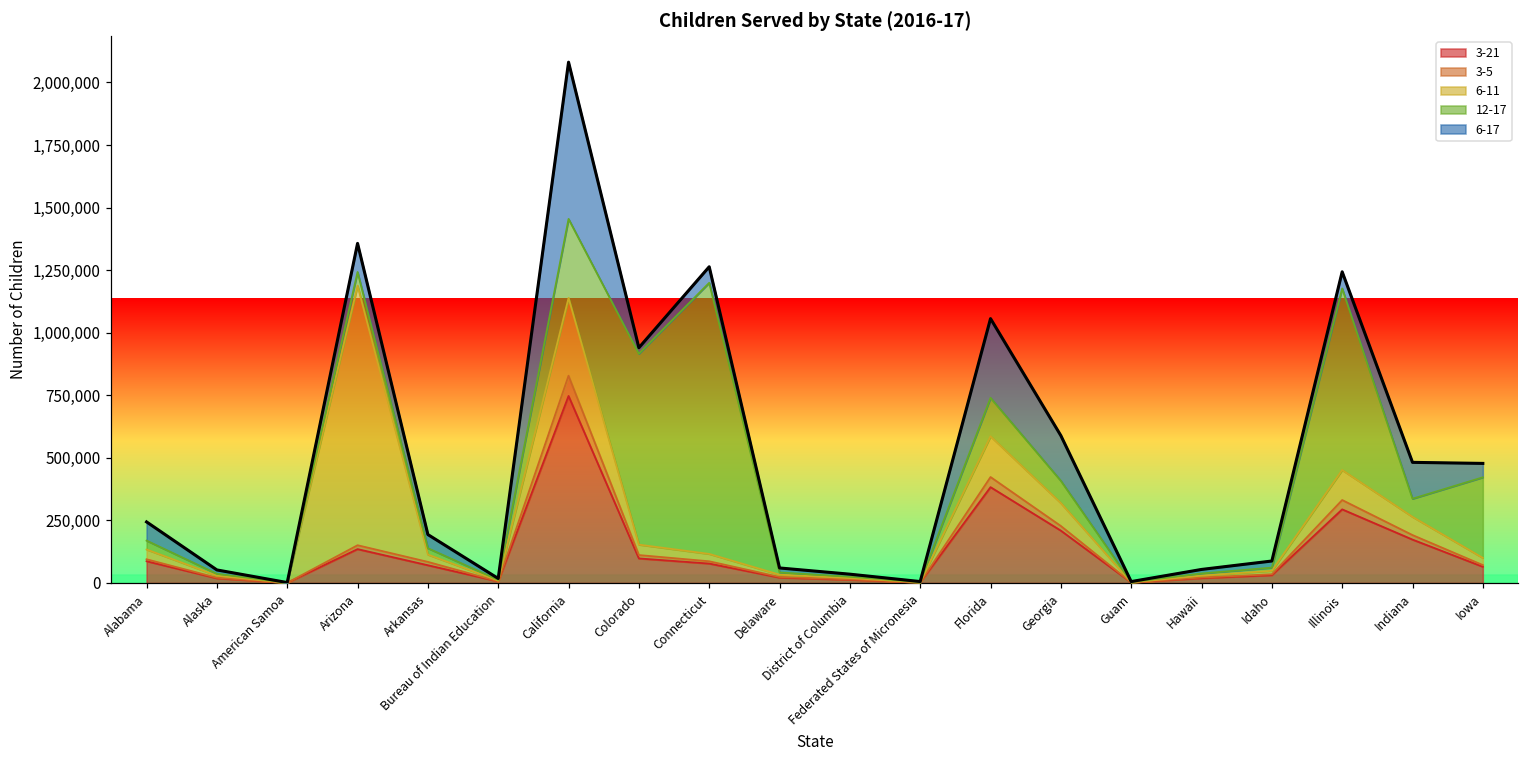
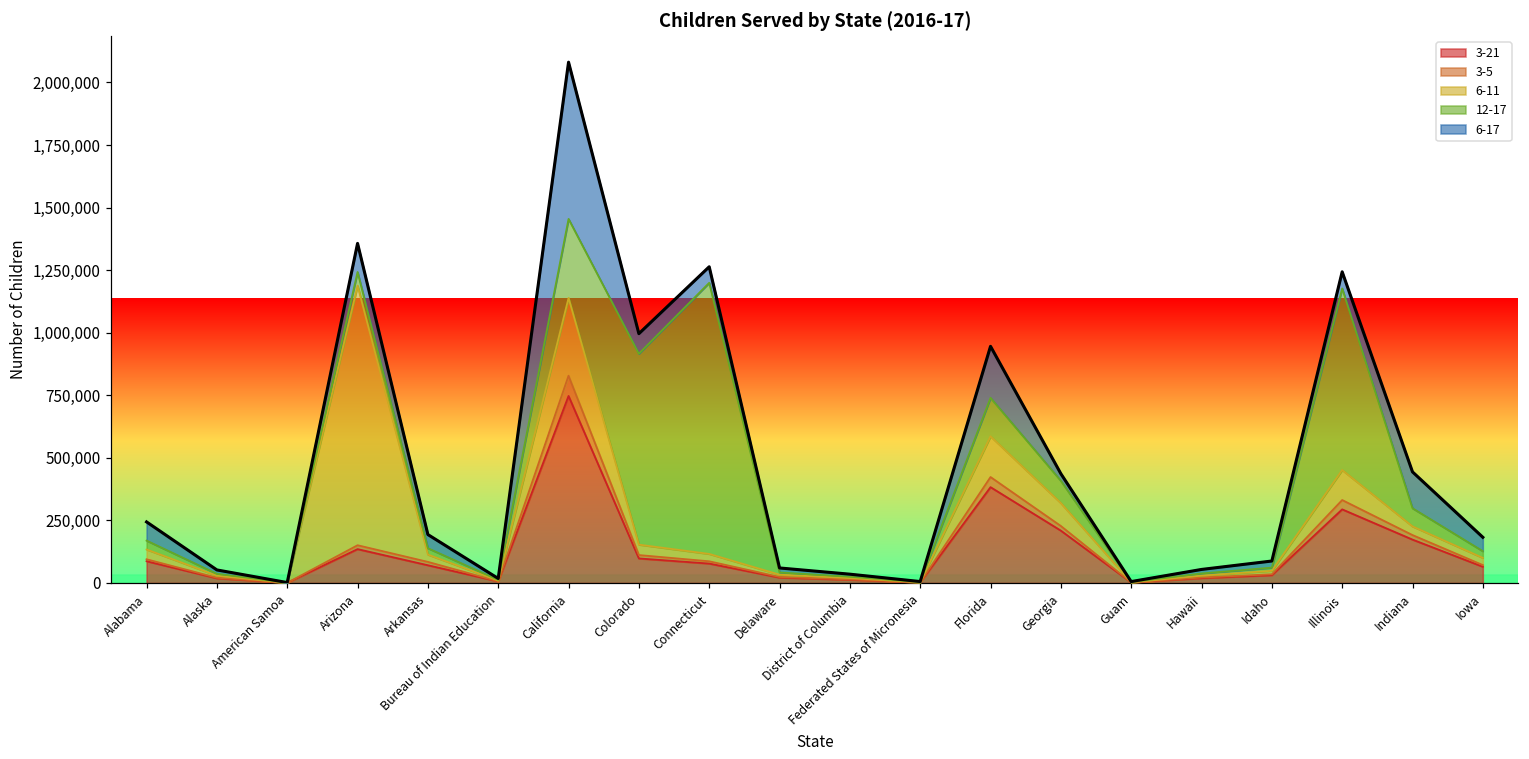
  {
    "3-21": {
      "Arizona": "140,000",
      "Arkansas": "70,000",
      "California": "750,000",
      "Colorado": "100,000",
      "Florida": "380,000",
      "Georgia": "210,000",
      "Illinois": "290,000",
      "Indiana": "170,000"
    },
    "3-5": {
      "Arizona": "20,000",
      "Arkansas": "10,000",
      "California": "80,000",
      "Colorado": "10,000",
      "Florida": "40,000",
      "Georgia": "20,000",
      "Illinois": "40,000",
      "Indiana": "20,000"
    },
    "6-11": {
      "Alabama": "40,000",
      "Arizona": "1,040,000",
      "Arkansas": "30,000",
      "California": "310,000",
      "Colorado": "40,000",
      "Connecticut": "30,000",
      "Florida": "160,000",
      "Georgia": "90,000",
      "Idaho": "10,000",
      "Illinois": "120,000",
-     "Indiana": "70,000",
+     "Indiana": "30,000",
      "Iowa": "30,000"
    },
    "12-17": {
      "Alabama": "40,000",
      "Arizona": "50,000",
      "Arkansas": "30,000",
      "California": "320,000",
      "Colorado": "760,000",
      "Connecticut": "1,080,000",
      "Florida": "150,000",
      "Georgia": "90,000",
      "Idaho": "10,000",
      "Illinois": "730,000",
      "Indiana": "70,000",
-     "Iowa": "320,000"
+     "Iowa": "30,000"
    },
    "6-17": {
      "Alabama": "70,000",
      "Alaska": "20,000",
      "Arizona": "110,000",
      "Arkansas": "50,000",
      "California": "630,000",
-     "Colorado": "20,000",
+     "Colorado": "80,000",
      "Connecticut": "60,000",
      "Delaware": "20,000",
-     "Florida": "320,000",
-     "Georgia": "180,000",
+     "Florida": "210,000",
+     "Georgia": "30,000",
      "Hawaii": "20,000",
      "Idaho": "30,000",
      "Illinois": "70,000",
      "Indiana": "150,000",
      "Iowa": "60,000"
    }
  }
